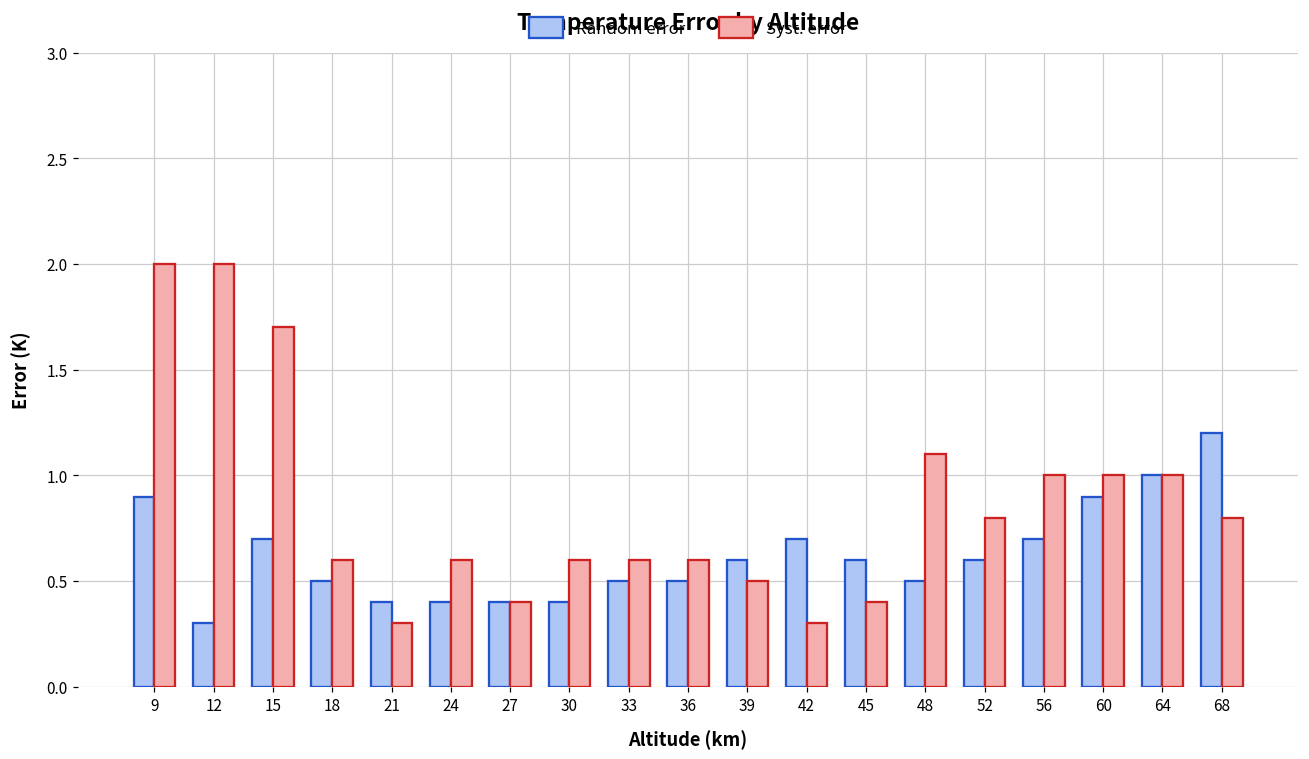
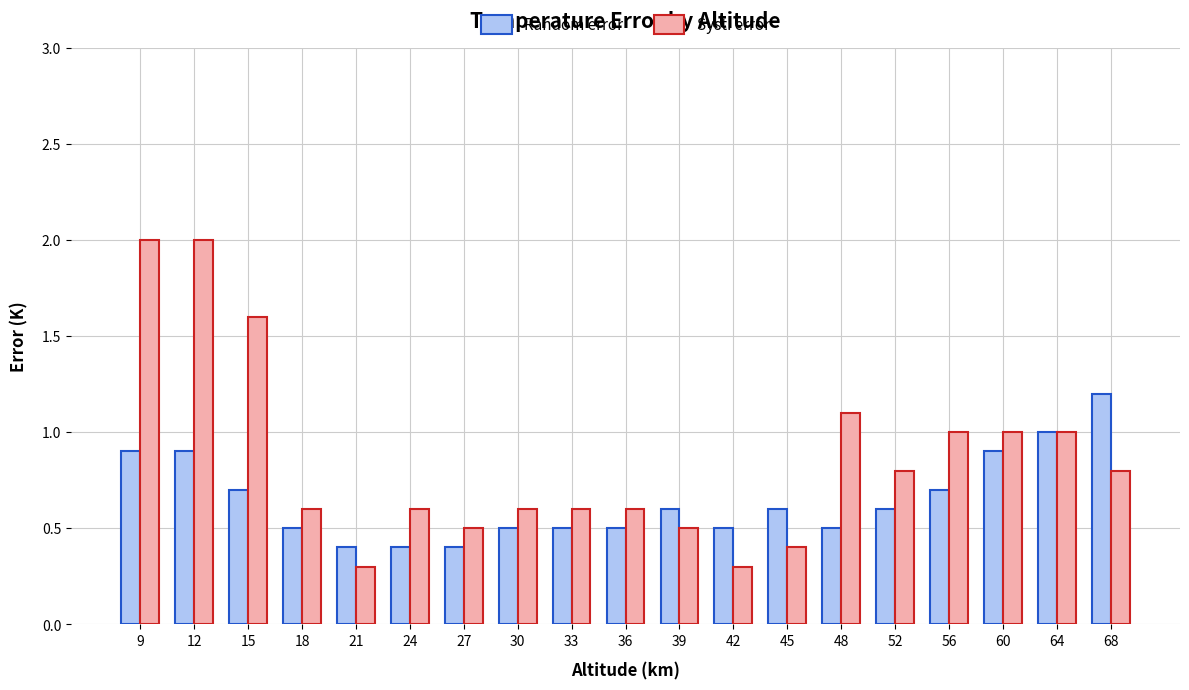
  {
    "Random error": {
      "9": 0.9,
-     "12": 0.3,
+     "12": 0.9,
      "15": 0.7,
      "18": 0.5,
      "21": 0.4,
      "24": 0.4,
      "27": 0.4,
-     "30": 0.4,
+     "30": 0.5,
      "33": 0.5,
      "36": 0.5,
      "39": 0.6,
-     "42": 0.7,
+     "42": 0.5,
      "45": 0.6,
      "48": 0.5,
      "52": 0.6,
      "56": 0.7,
      "60": 0.9,
      "64": 1.0,
      "68": 1.2
    },
    "Syst. error": {
      "9": 2.0,
      "12": 2.0,
-     "15": 1.7,
+     "15": 1.6,
      "18": 0.6,
      "21": 0.3,
      "24": 0.6,
-     "27": 0.4,
+     "27": 0.5,
      "30": 0.6,
      "33": 0.6,
      "36": 0.6,
      "39": 0.5,
      "42": 0.3,
      "45": 0.4,
      "48": 1.1,
      "52": 0.8,
      "56": 1.0,
      "60": 1.0,
      "64": 1.0,
      "68": 0.8
    }
  }
